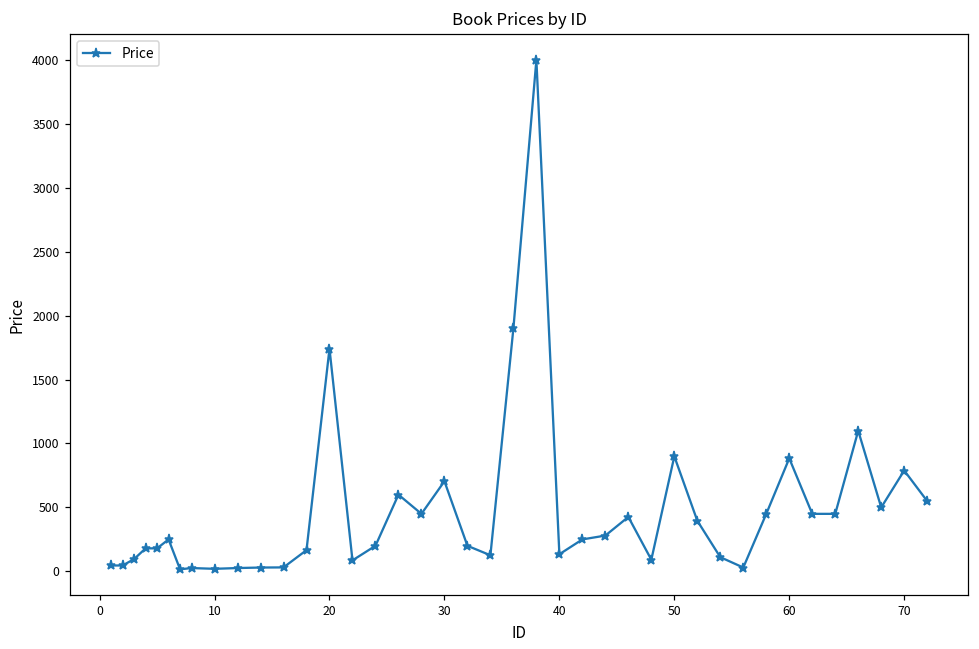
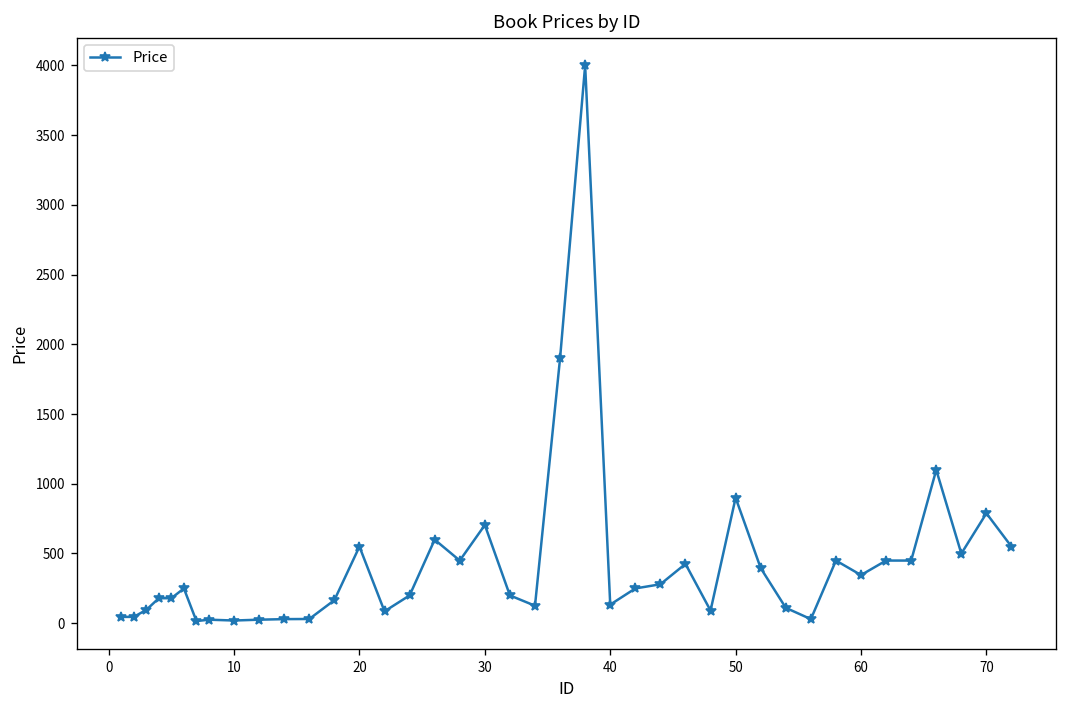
  {
    "10": 20,
-   "20": 1740,
+   "20": 550,
    "30": 700,
    "40": 130,
    "50": 900,
-   "60": 880,
+   "60": 350,
    "70": 790
  }
